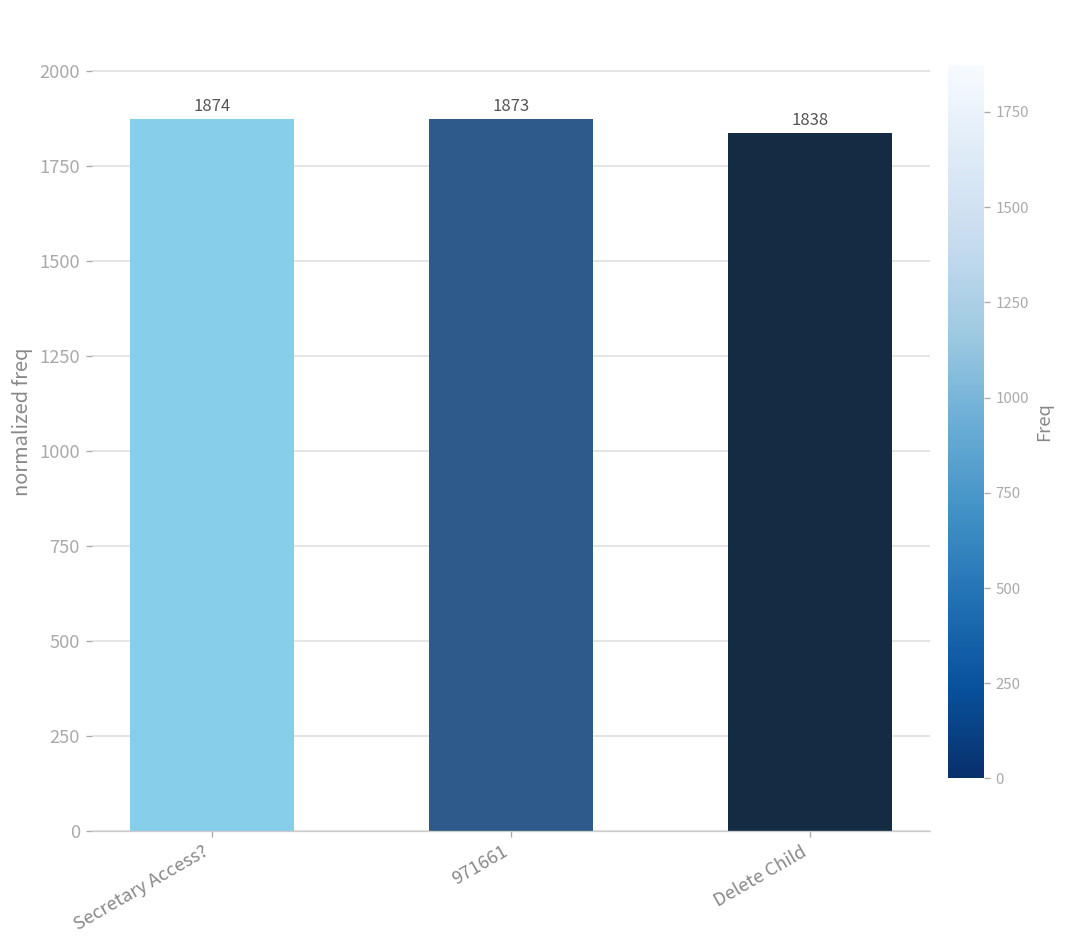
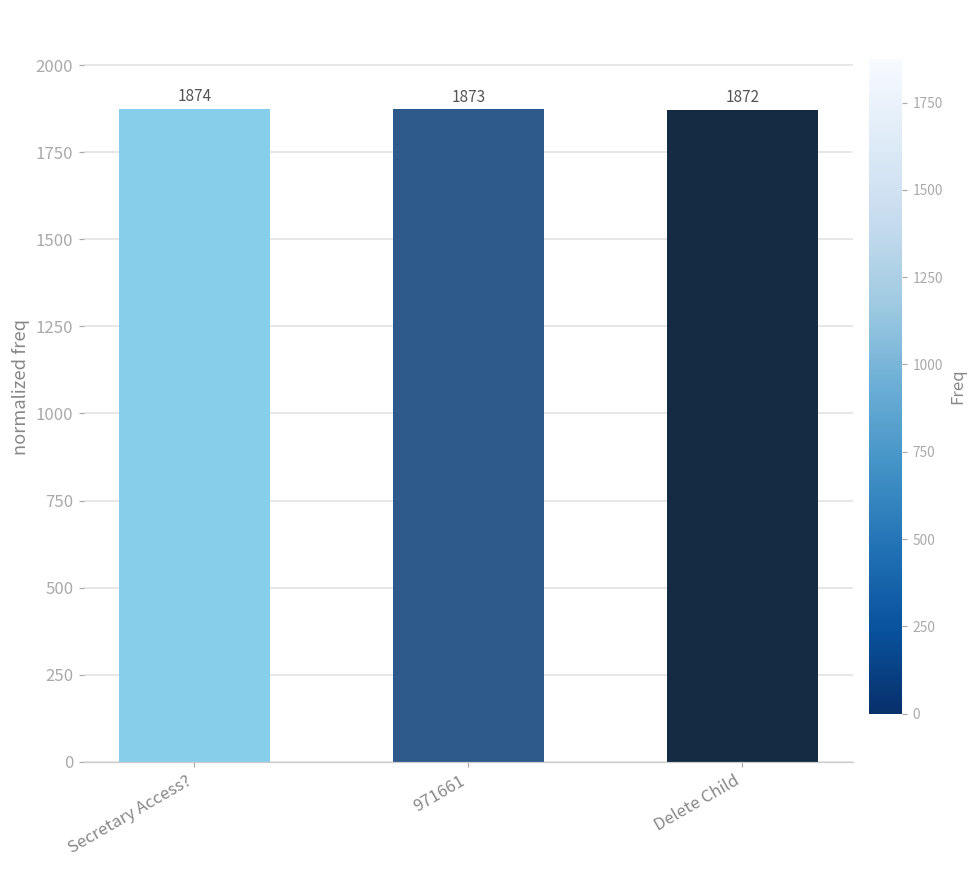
  {
    "Secretary Access?": 1874,
    "971661": 1873,
-   "Delete Child": 1838
+   "Delete Child": 1872
  }
